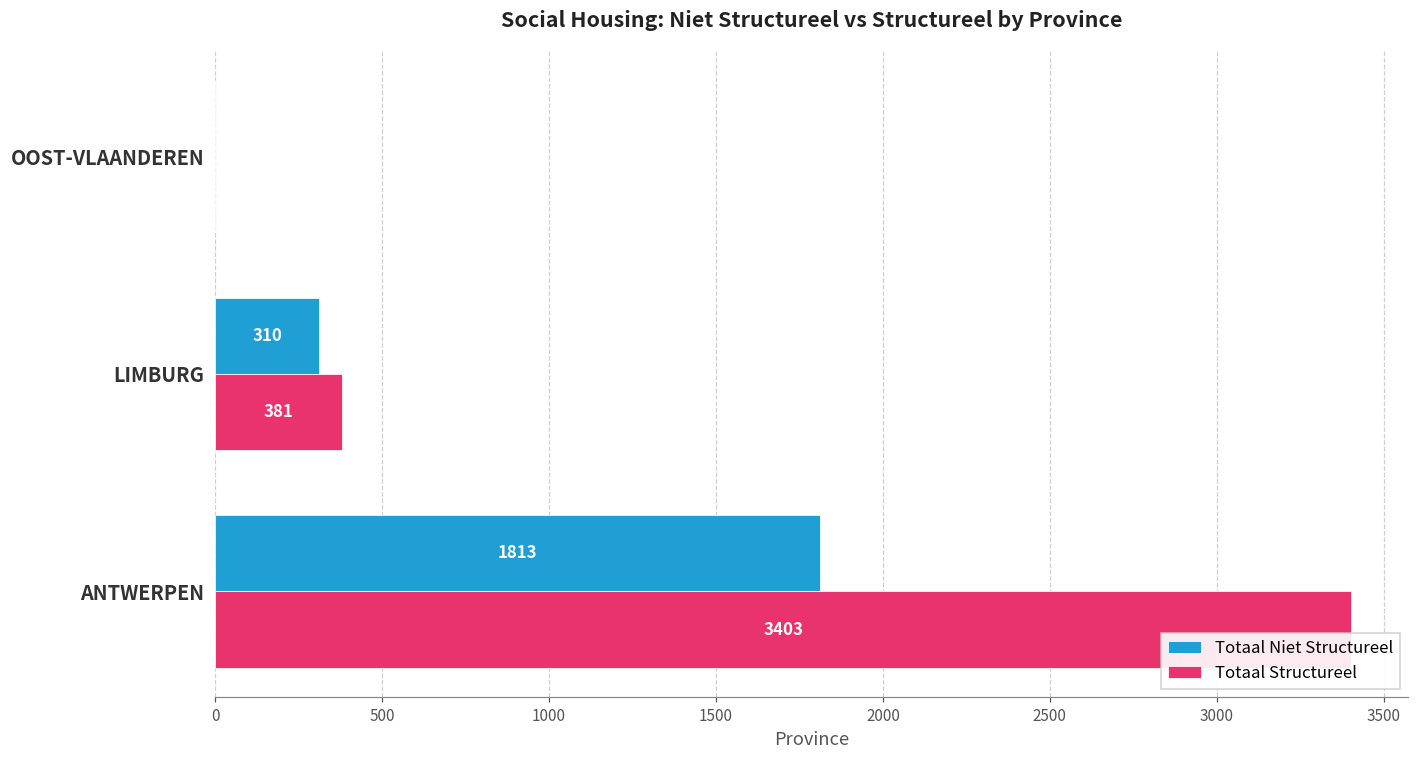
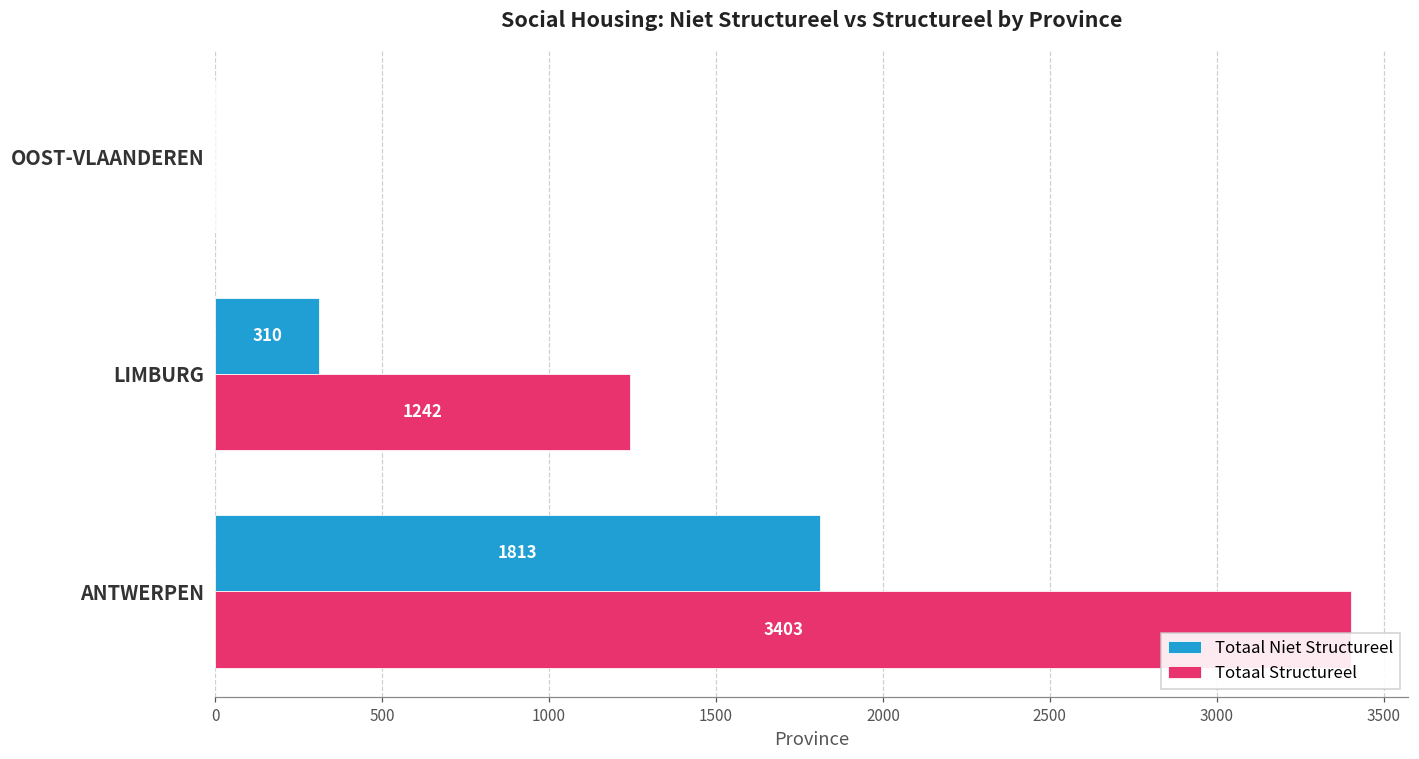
  {
    "Totaal Niet Structureel": {
      "LIMBURG": 310,
      "ANTWERPEN": 1813
    },
    "Totaal Structureel": {
-     "LIMBURG": 381
+     "LIMBURG": 1242
    }
  }
